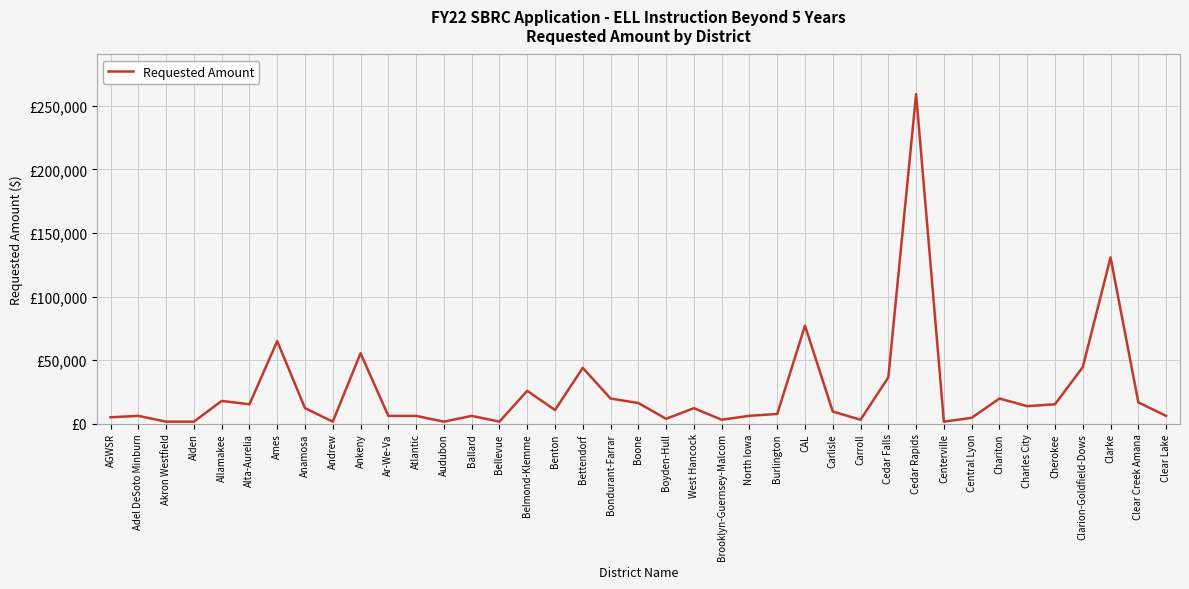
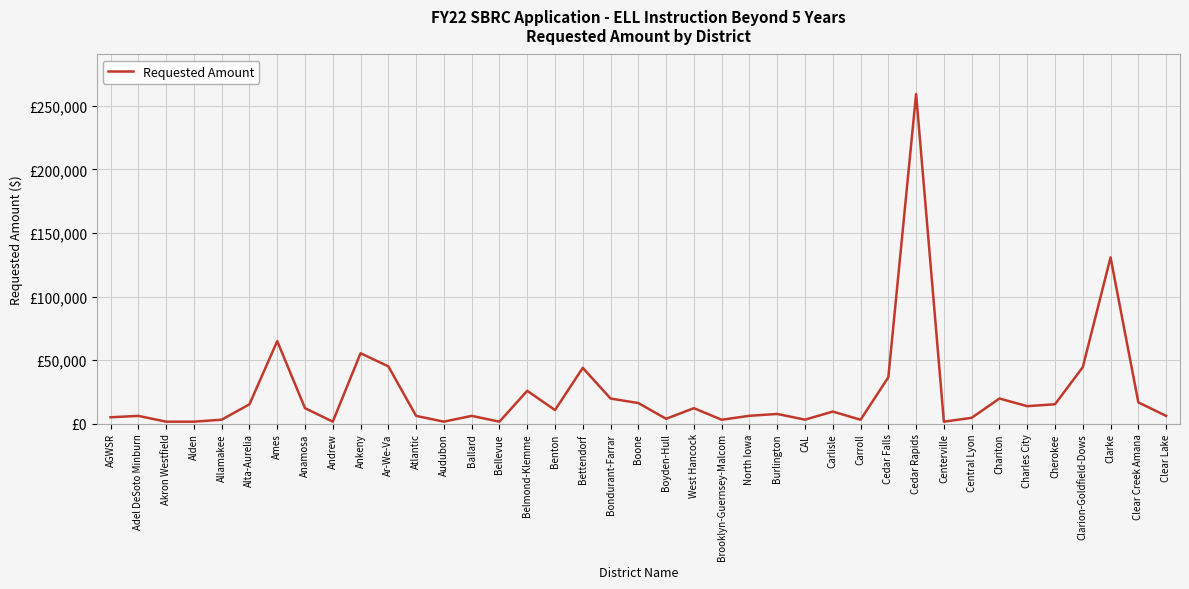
  {
    "AGWSR": "£5,000",
    "Adel DeSoto Minburn": "£6,000",
    "Akron Westfield": "£2,000",
    "Alden": "£2,000",
-   "Allamakee": "£18,000",
+   "Allamakee": "£3,000",
    "Alta-Aurelia": "£15,000",
    "Ames": "£65,000",
    "Anamosa": "£12,000",
    "Andrew": "£2,000",
    "Ankeny": "£55,000",
-   "Ar-We-Va": "£6,000",
+   "Ar-We-Va": "£45,000",
    "Atlantic": "£6,000",
    "Audubon": "£2,000",
    "Ballard": "£6,000",
    "Bellevue": "£2,000",
    "Belmond-Klemme": "£26,000",
    "Benton": "£11,000",
    "Bettendorf": "£44,000",
    "Bondurant-Farrar": "£20,000",
    "Boone": "£16,000",
    "Boyden-Hull": "£4,000",
    "West Hancock": "£12,000",
    "Brooklyn-Guernsey-Malcom": "£3,000",
    "North Iowa": "£6,000",
    "Burlington": "£8,000",
-   "CAL": "£77,000",
+   "CAL": "£3,000",
    "Carlisle": "£9,000",
    "Carroll": "£3,000",
    "Cedar Falls": "£36,000",
    "Cedar Rapids": "£259,000",
    "Centerville": "£2,000",
    "Central Lyon": "£5,000",
    "Chariton": "£20,000",
    "Charles City": "£14,000",
    "Cherokee": "£15,000",
    "Clarion-Goldfield-Dows": "£44,000",
    "Clarke": "£131,000",
    "Clear Creek Amana": "£17,000",
    "Clear Lake": "£6,000"
  }
